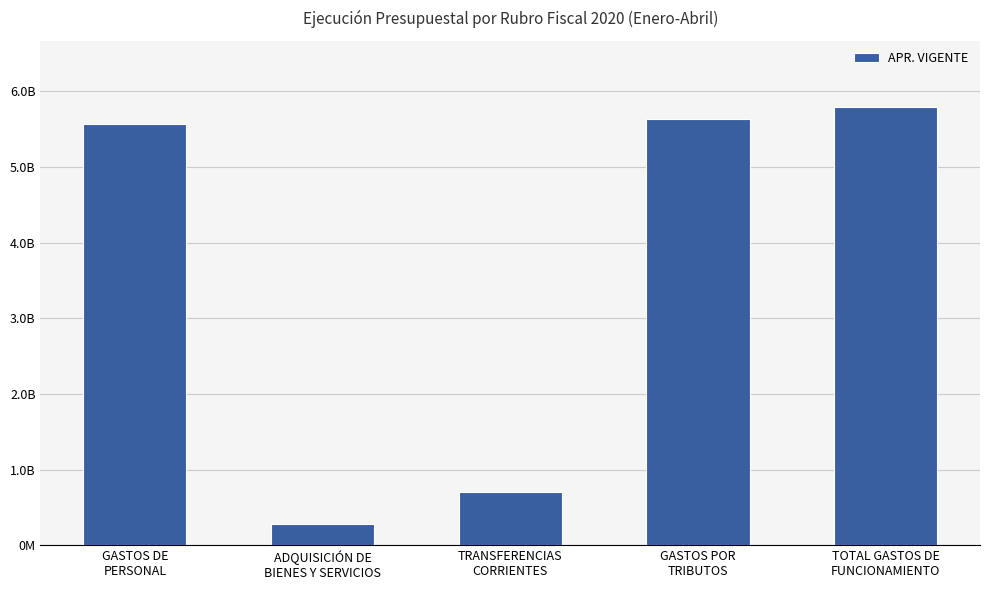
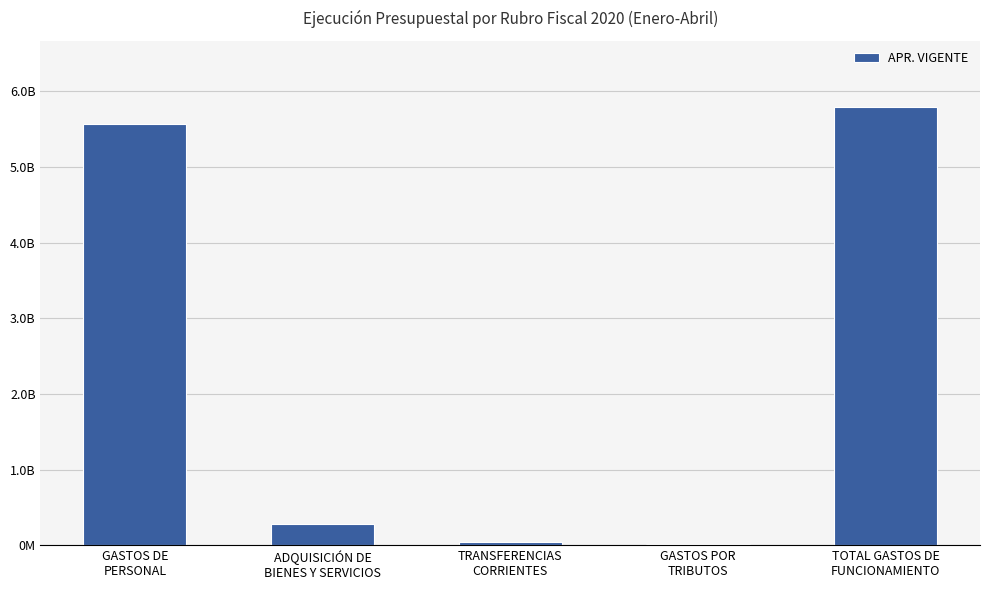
  {
    "GASTOS DE PERSONAL": 5600000000,
    "ADQUISICIÓN DE BIENES Y SERVICIOS": 300000000,
-   "TRANSFERENCIAS CORRIENTES": 700000000,
-   "GASTOS POR TRIBUTOS": 5600000000,
+   "TRANSFERENCIAS CORRIENTES": 0,
+   "GASTOS POR TRIBUTOS": 0,
    "TOTAL GASTOS DE FUNCIONAMIENTO": 5800000000
  }
